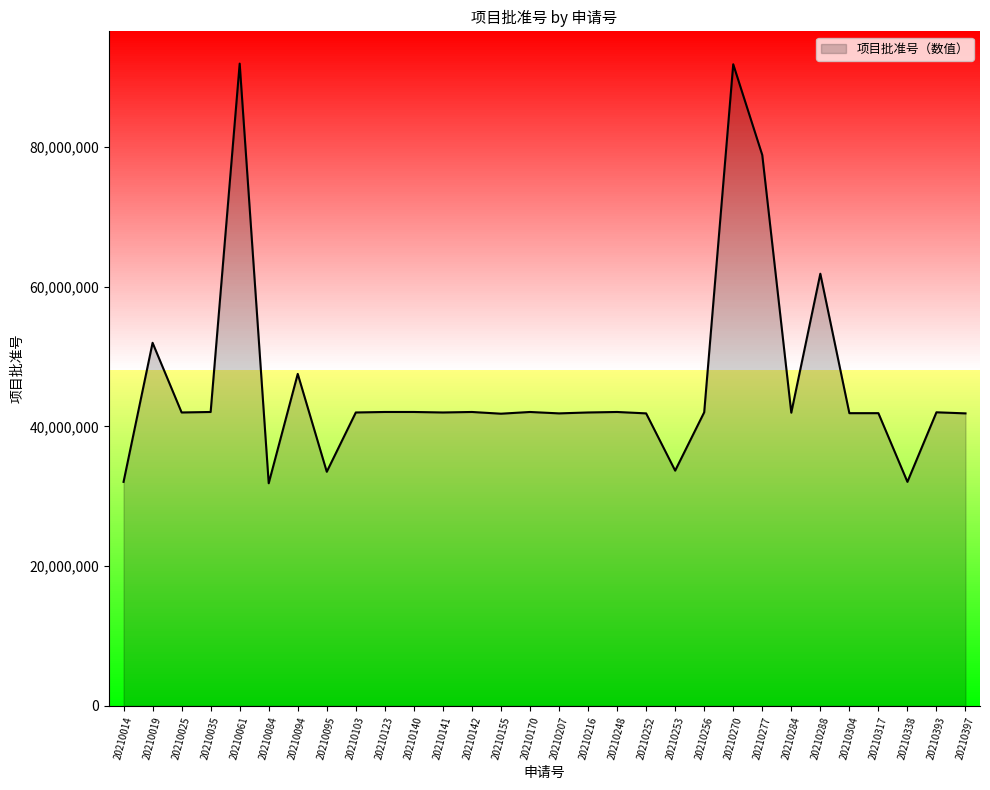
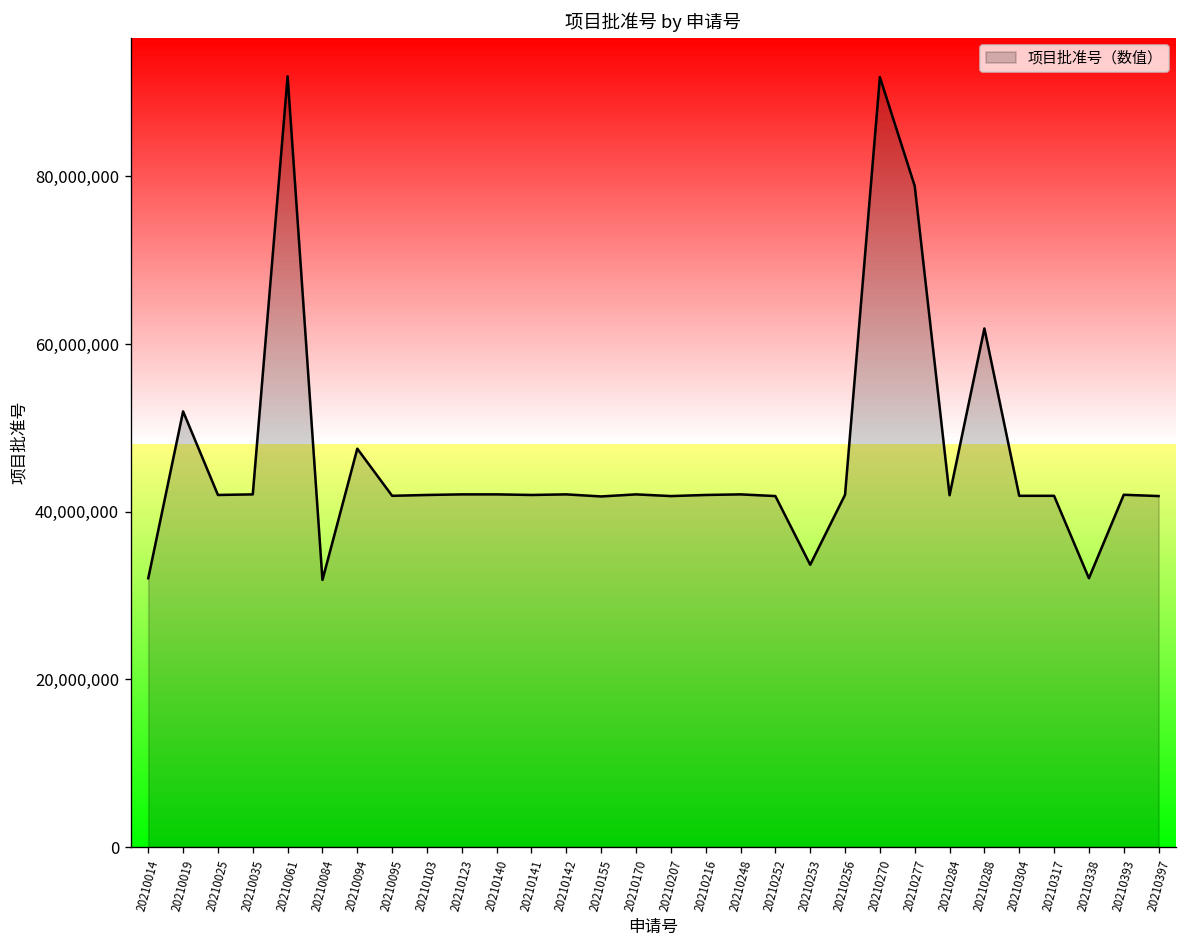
  {
    "项目批准号（数值）": {
      "20210014": "32,000,000",
      "20210019": "52,000,000",
      "20210025": "42,000,000",
      "20210035": "42,000,000",
      "20210061": "92,000,000",
      "20210084": "32,000,000",
      "20210094": "48,000,000",
-     "20210095": "34,000,000",
+     "20210095": "42,000,000",
      "20210103": "42,000,000",
      "20210123": "42,000,000",
      "20210140": "42,000,000",
      "20210141": "42,000,000",
      "20210142": "42,000,000",
      "20210155": "42,000,000",
      "20210170": "42,000,000",
      "20210207": "42,000,000",
      "20210216": "42,000,000",
      "20210248": "42,000,000",
      "20210252": "42,000,000",
      "20210253": "34,000,000",
      "20210256": "42,000,000",
      "20210270": "92,000,000",
      "20210277": "79,000,000",
      "20210284": "42,000,000",
      "20210288": "62,000,000",
      "20210304": "42,000,000",
      "20210317": "42,000,000",
      "20210338": "32,000,000",
      "20210393": "42,000,000",
      "20210397": "42,000,000"
    }
  }
